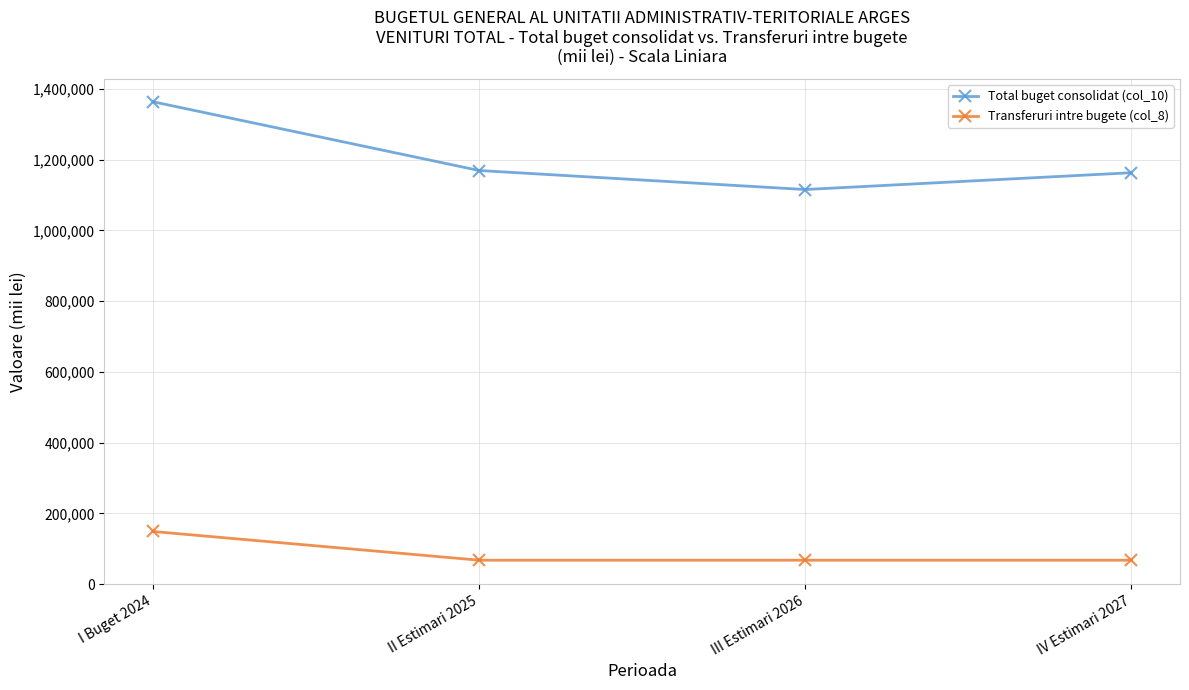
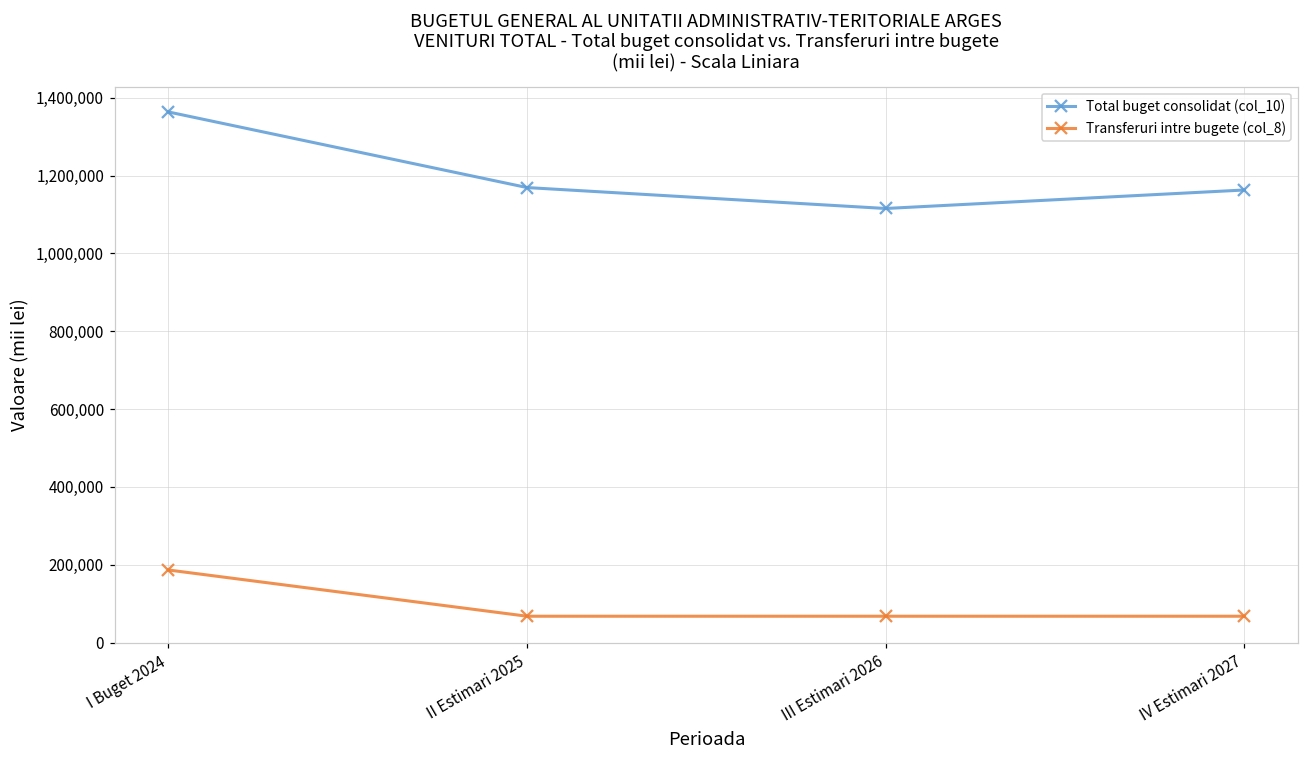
  {
    "Total buget consolidat (col_10)": {
      "I Buget 2024": "1,360,000",
      "II Estimari 2025": "1,170,000",
      "III Estimari 2026": "1,120,000",
      "IV Estimari 2027": "1,160,000"
    },
    "Transferuri intre bugete (col_8)": {
-     "I Buget 2024": "150,000",
+     "I Buget 2024": "190,000",
      "II Estimari 2025": "70,000",
      "III Estimari 2026": "70,000",
      "IV Estimari 2027": "70,000"
    }
  }
